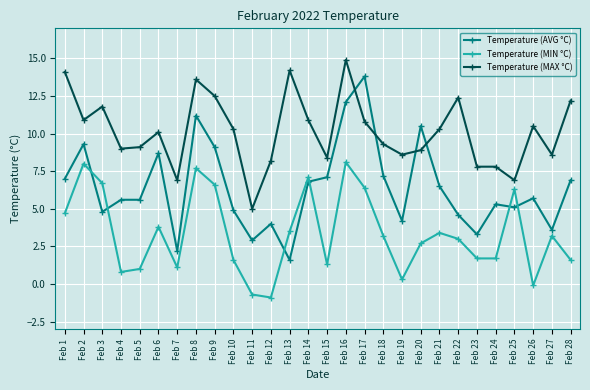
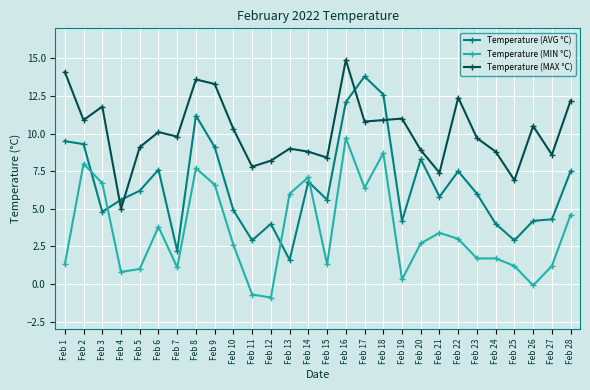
  {
    "Temperature (AVG °C)": {
-     "Feb 1": 7.0,
+     "Feb 1": 9.5,
      "Feb 2": 9.3,
      "Feb 3": 4.8,
      "Feb 4": 5.6,
-     "Feb 5": 5.6,
-     "Feb 6": 8.7,
+     "Feb 5": 6.2,
+     "Feb 6": 7.6,
      "Feb 7": 2.2,
      "Feb 8": 11.2,
      "Feb 9": 9.1,
      "Feb 10": 4.9,
      "Feb 11": 2.9,
      "Feb 12": 4.0,
      "Feb 13": 1.6,
      "Feb 14": 6.8,
-     "Feb 15": 7.1,
+     "Feb 15": 5.6,
      "Feb 16": 12.1,
      "Feb 17": 13.8,
-     "Feb 18": 7.2,
+     "Feb 18": 12.6,
      "Feb 19": 4.2,
-     "Feb 20": 10.5,
-     "Feb 21": 6.5,
-     "Feb 22": 4.6,
-     "Feb 23": 3.3,
-     "Feb 24": 5.3,
-     "Feb 25": 5.1,
-     "Feb 26": 5.7,
-     "Feb 27": 3.6,
-     "Feb 28": 6.9
+     "Feb 20": 8.3,
+     "Feb 21": 5.8,
+     "Feb 22": 7.5,
+     "Feb 23": 6.0,
+     "Feb 24": 4.0,
+     "Feb 25": 2.9,
+     "Feb 26": 4.2,
+     "Feb 27": 4.3,
+     "Feb 28": 7.5
    },
    "Temperature (MIN °C)": {
-     "Feb 1": 4.7,
+     "Feb 1": 1.3,
      "Feb 2": 8.0,
      "Feb 3": 6.7,
      "Feb 4": 0.8,
      "Feb 5": 1.0,
      "Feb 6": 3.8,
      "Feb 7": 1.1,
      "Feb 8": 7.7,
      "Feb 9": 6.6,
-     "Feb 10": 1.6,
+     "Feb 10": 2.6,
      "Feb 11": -0.7,
      "Feb 12": -0.9,
-     "Feb 13": 3.5,
+     "Feb 13": 6.0,
      "Feb 14": 7.1,
      "Feb 15": 1.3,
-     "Feb 16": 8.1,
+     "Feb 16": 9.7,
      "Feb 17": 6.4,
-     "Feb 18": 3.2,
+     "Feb 18": 8.7,
      "Feb 19": 0.3,
      "Feb 20": 2.7,
      "Feb 21": 3.4,
      "Feb 22": 3.0,
      "Feb 23": 1.7,
      "Feb 24": 1.7,
-     "Feb 25": 6.3,
+     "Feb 25": 1.2,
      "Feb 26": -0.1,
-     "Feb 27": 3.2,
-     "Feb 28": 1.6
+     "Feb 27": 1.2,
+     "Feb 28": 4.6
    },
    "Temperature (MAX °C)": {
      "Feb 1": 14.1,
      "Feb 2": 10.9,
      "Feb 3": 11.8,
-     "Feb 4": 9,
+     "Feb 4": 5,
      "Feb 5": 9.1,
      "Feb 6": 10.1,
-     "Feb 7": 6.9,
+     "Feb 7": 9.8,
      "Feb 8": 13.6,
-     "Feb 9": 12.5,
+     "Feb 9": 13.3,
      "Feb 10": 10.3,
-     "Feb 11": 5.0,
+     "Feb 11": 7.8,
      "Feb 12": 8.2,
-     "Feb 13": 14.2,
-     "Feb 14": 10.9,
+     "Feb 13": 9.0,
+     "Feb 14": 8.8,
      "Feb 15": 8.4,
      "Feb 16": 14.9,
      "Feb 17": 10.8,
-     "Feb 18": 9.3,
-     "Feb 19": 8.6,
+     "Feb 18": 10.9,
+     "Feb 19": 11.0,
      "Feb 20": 8.9,
-     "Feb 21": 10.3,
+     "Feb 21": 7.4,
      "Feb 22": 12.4,
-     "Feb 23": 7.8,
-     "Feb 24": 7.8,
+     "Feb 23": 9.7,
+     "Feb 24": 8.8,
      "Feb 25": 6.9,
      "Feb 26": 10.5,
      "Feb 27": 8.6,
      "Feb 28": 12.2
    }
  }
